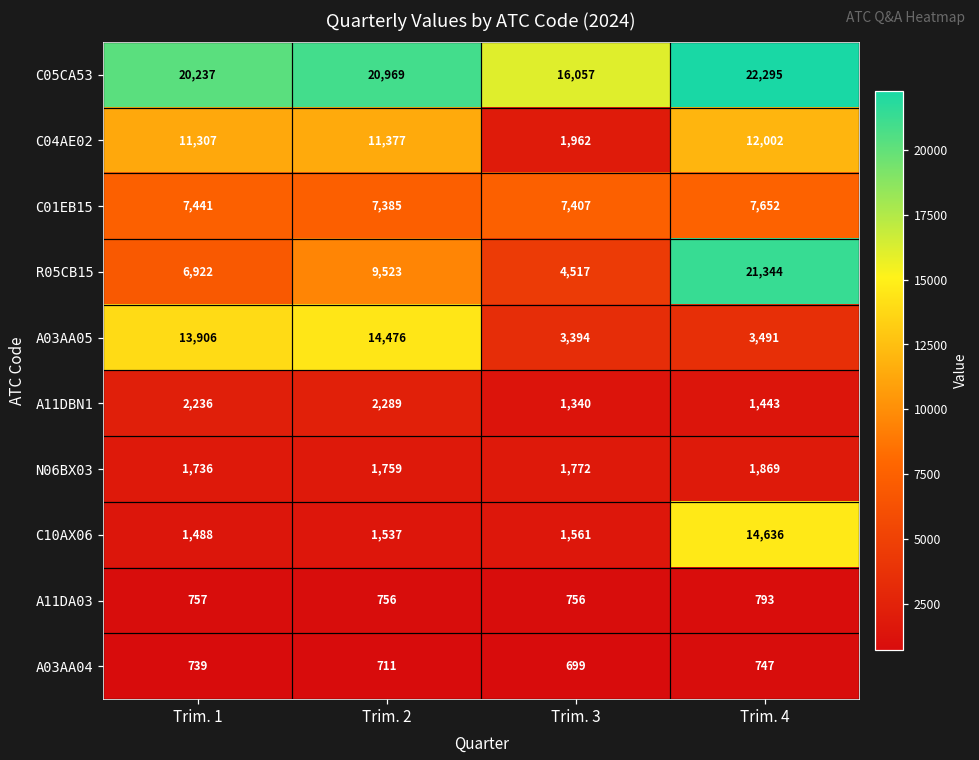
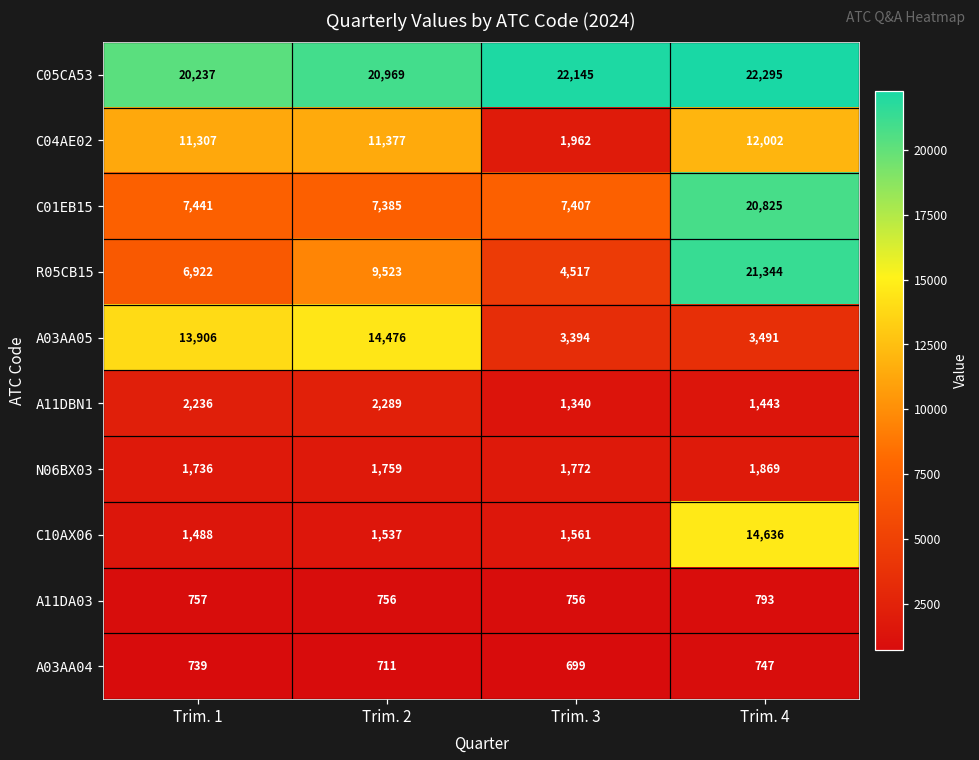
  {
    "C05CA53": {
      "Trim. 1": "20,237",
      "Trim. 2": "20,969",
-     "Trim. 3": "16,057",
+     "Trim. 3": "22,145",
      "Trim. 4": "22,295"
    },
    "C04AE02": {
      "Trim. 1": "11,307",
      "Trim. 2": "11,377",
      "Trim. 3": "1,962",
      "Trim. 4": "12,002"
    },
    "C01EB15": {
      "Trim. 1": "7,441",
      "Trim. 2": "7,385",
      "Trim. 3": "7,407",
-     "Trim. 4": "7,652"
+     "Trim. 4": "20,825"
    },
    "R05CB15": {
      "Trim. 1": "6,922",
      "Trim. 2": "9,523",
      "Trim. 3": "4,517",
      "Trim. 4": "21,344"
    },
    "A03AA05": {
      "Trim. 1": "13,906",
      "Trim. 2": "14,476",
      "Trim. 3": "3,394",
      "Trim. 4": "3,491"
    },
    "A11DBN1": {
      "Trim. 1": "2,236",
      "Trim. 2": "2,289",
      "Trim. 3": "1,340",
      "Trim. 4": "1,443"
    },
    "N06BX03": {
      "Trim. 1": "1,736",
      "Trim. 2": "1,759",
      "Trim. 3": "1,772",
      "Trim. 4": "1,869"
    },
    "C10AX06": {
      "Trim. 1": "1,488",
      "Trim. 2": "1,537",
      "Trim. 3": "1,561",
      "Trim. 4": "14,636"
    },
    "A11DA03": {
      "Trim. 1": "757",
      "Trim. 2": "756",
      "Trim. 3": "756",
      "Trim. 4": "793"
    },
    "A03AA04": {
      "Trim. 1": "739",
      "Trim. 2": "711",
      "Trim. 3": "699",
      "Trim. 4": "747"
    }
  }
